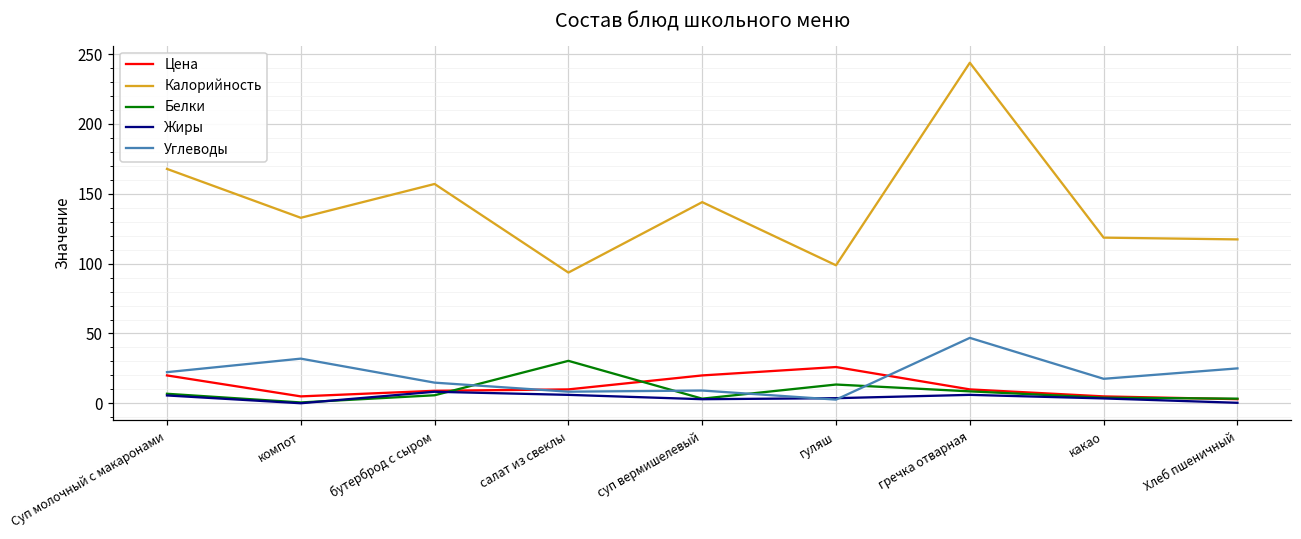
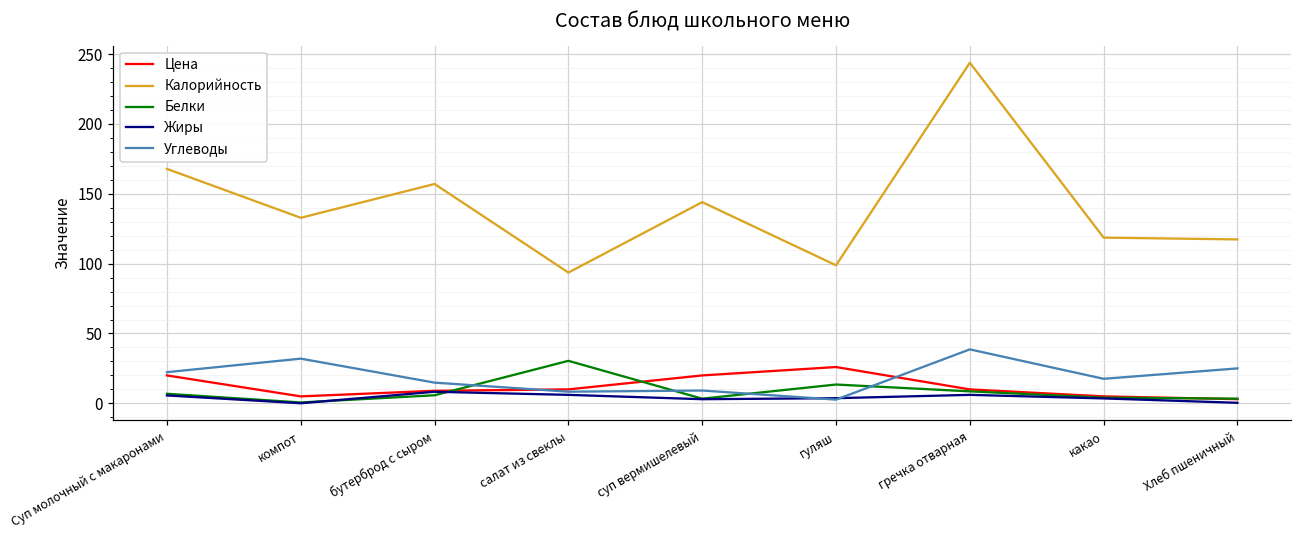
  {
    "Цена": {
      "Суп молочный с макаронами": 20,
      "компот": 5,
      "суп вермишелевый": 20,
      "гуляш": 26
    },
    "Калорийность": {
      "Суп молочный с макаронами": 168,
      "компот": 133,
      "бутерброд с сыром": 157,
      "салат из свеклы": 94,
      "суп вермишелевый": 144,
      "гуляш": 99,
      "гречка отварная": 244,
      "какао": 119,
      "Хлеб пшеничный": 117
    },
    "Белки": {
      "бутерброд с сыром": 6,
      "салат из свеклы": 30,
      "гуляш": 13
    },
    "Жиры": {
      "салат из свеклы": 6,
      "гречка отварная": 6,
      "Хлеб пшеничный": 0
    },
    "Углеводы": {
      "Суп молочный с макаронами": 22,
      "компот": 32,
      "бутерброд с сыром": 15,
      "суп вермишелевый": 9,
-     "гречка отварная": 47,
+     "гречка отварная": 39,
      "какао": 18,
      "Хлеб пшеничный": 25
    }
  }
